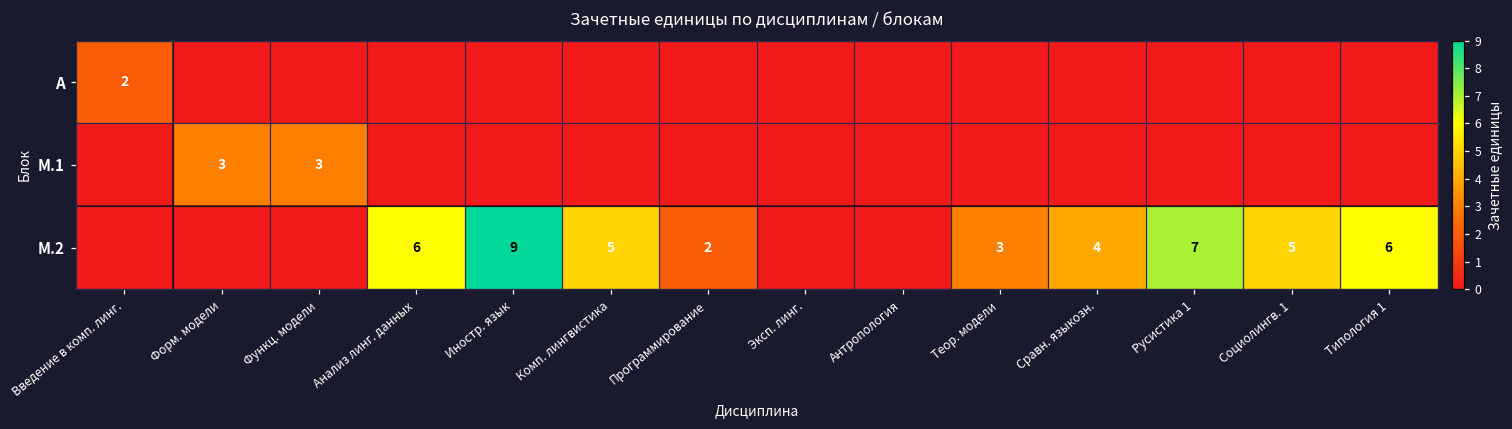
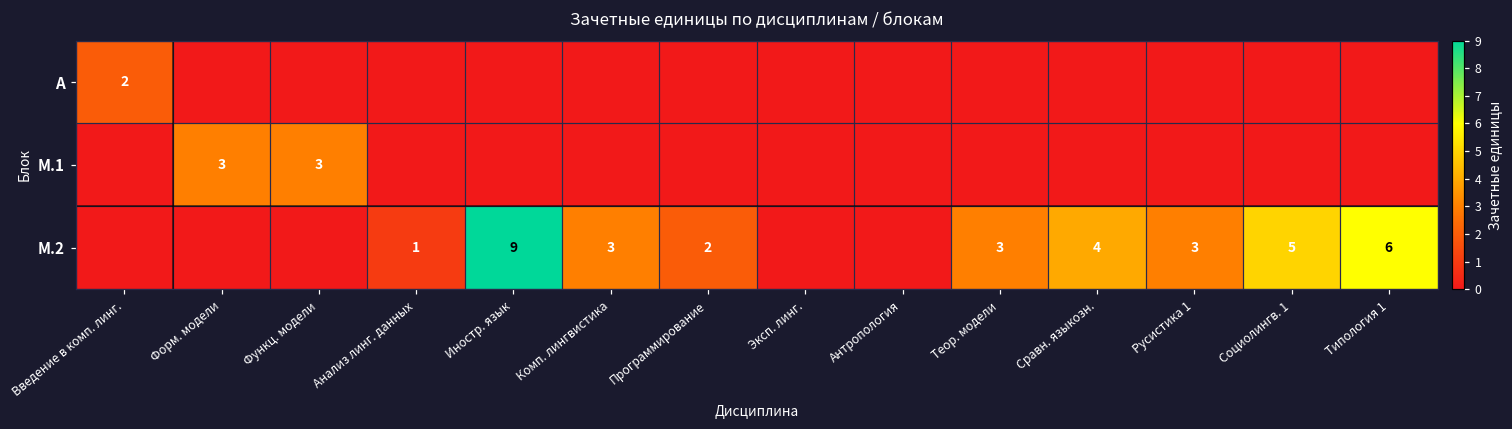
  {
    "А": {
      "Введение в комп. линг.": 2
    },
    "М.1": {
      "Форм. модели": 3,
      "Функц. модели": 3
    },
    "М.2": {
-     "Анализ линг. данных": 6,
+     "Анализ линг. данных": 1,
      "Иностр. язык": 9,
-     "Комп. лингвистика": 5,
+     "Комп. лингвистика": 3,
      "Программирование": 2,
      "Теор. модели": 3,
      "Сравн. языкозн.": 4,
-     "Русистика 1": 7,
+     "Русистика 1": 3,
      "Социолингв. 1": 5,
      "Типология 1": 6
    }
  }
